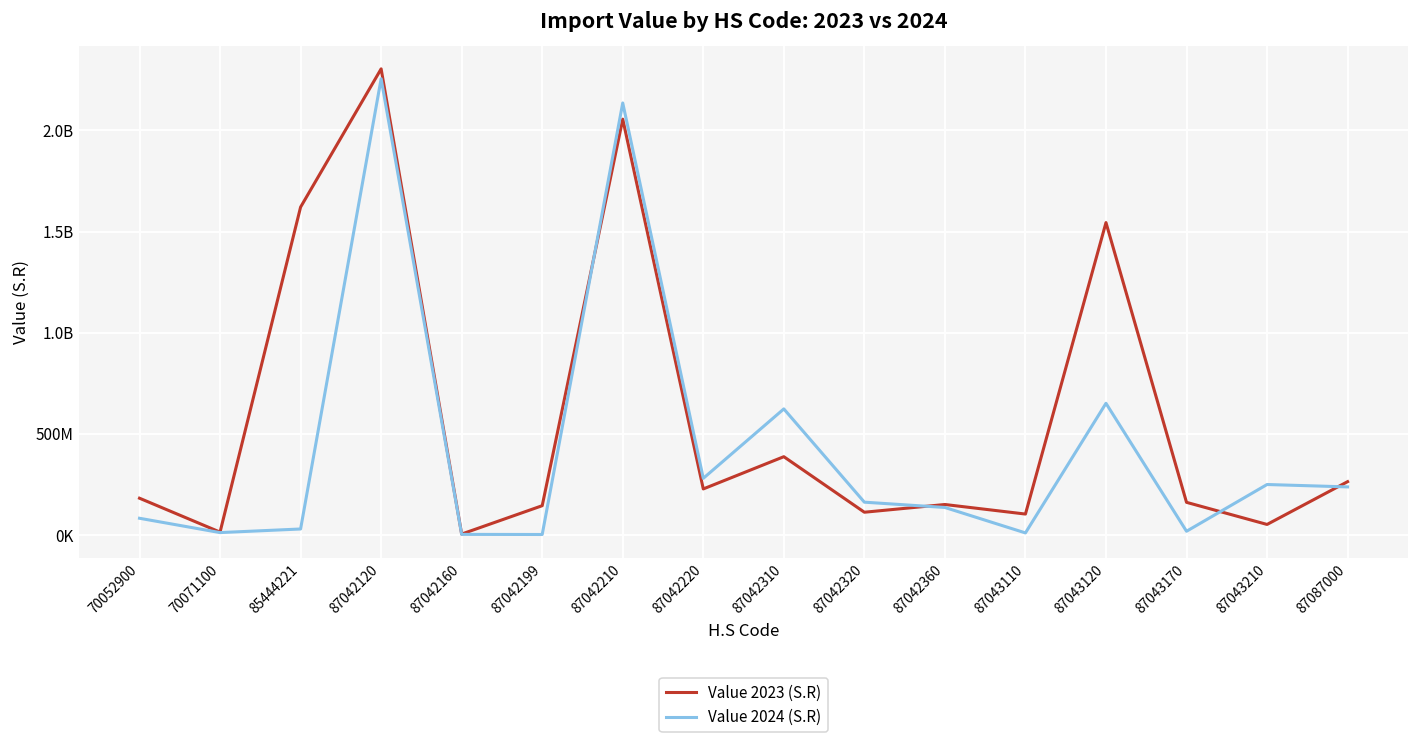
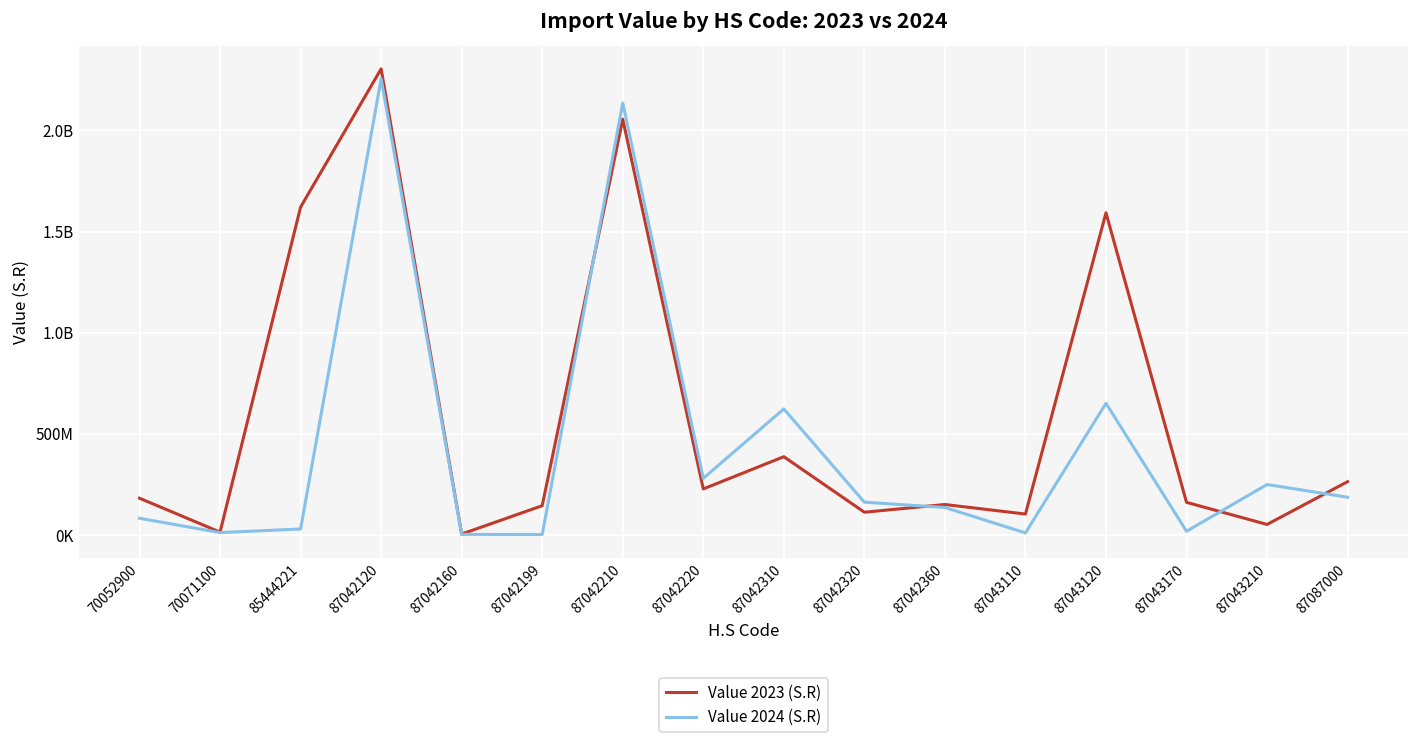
  {
    "Value 2023 (S.R)": {
      "70052900": 180000000,
      "85444221": 1620000000,
      "87042120": 2300000000,
      "87042199": 140000000,
      "87042210": 2060000000,
      "87042220": 230000000,
      "87042310": 390000000,
      "87042320": 110000000,
      "87042360": 150000000,
      "87043110": 100000000,
-     "87043120": 1540000000,
+     "87043120": 1590000000,
      "87043170": 160000000,
      "87043210": 50000000,
      "87087000": 260000000
    },
    "Value 2024 (S.R)": {
      "70052900": 80000000,
      "85444221": 30000000,
      "87042120": 2260000000,
      "87042199": 0,
      "87042210": 2140000000,
      "87042220": 280000000,
      "87042310": 620000000,
      "87042320": 160000000,
      "87042360": 140000000,
      "87043110": 10000000,
      "87043120": 650000000,
      "87043170": 20000000,
      "87043210": 250000000,
-     "87087000": 240000000
+     "87087000": 190000000
    }
  }
